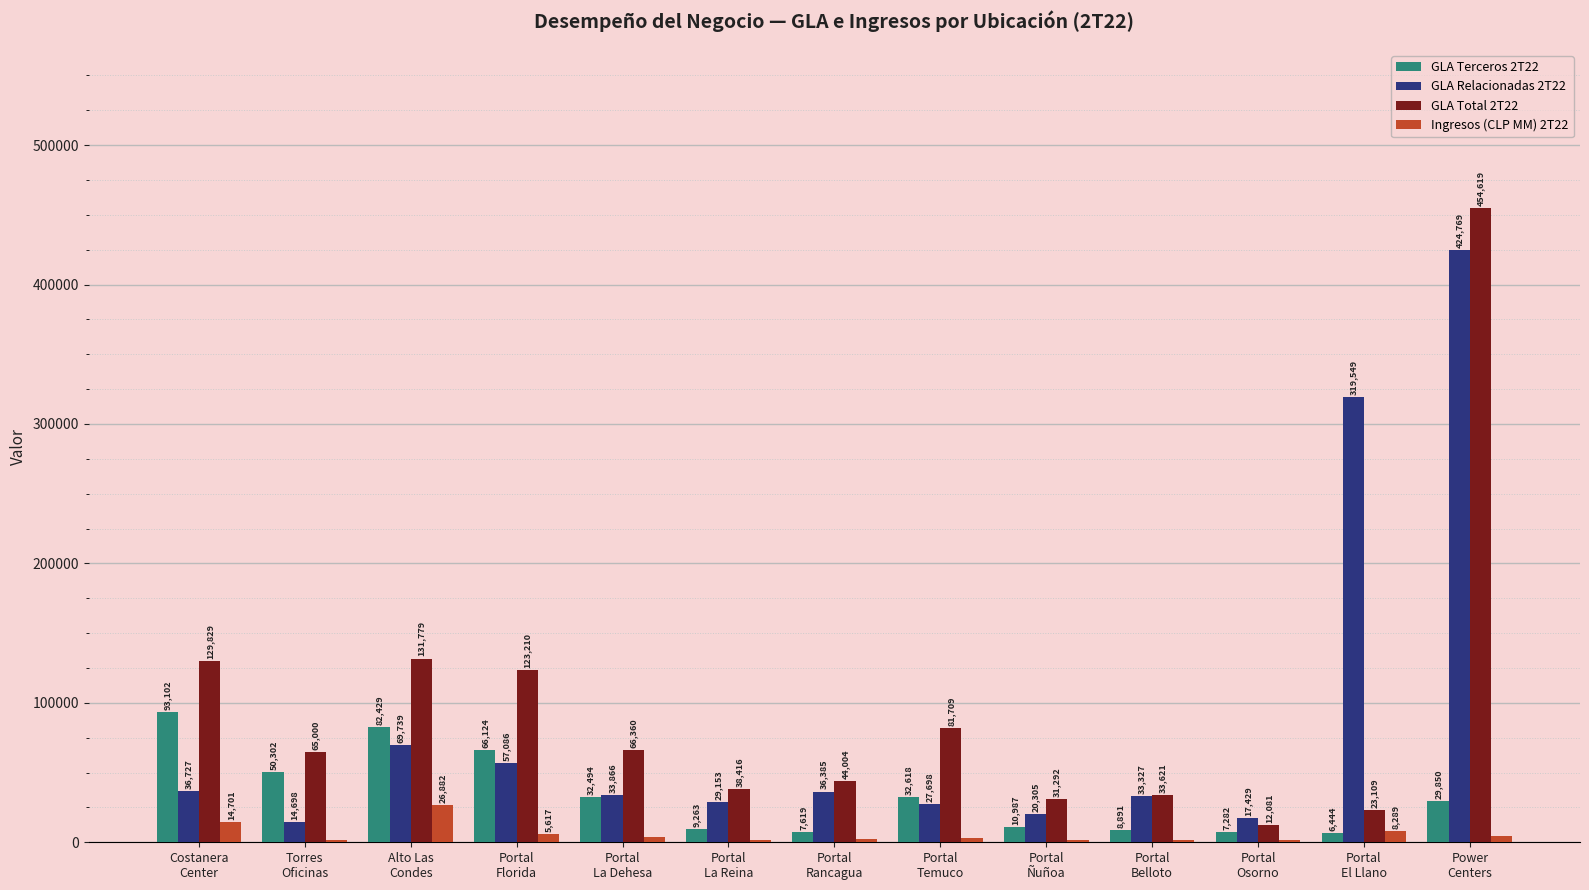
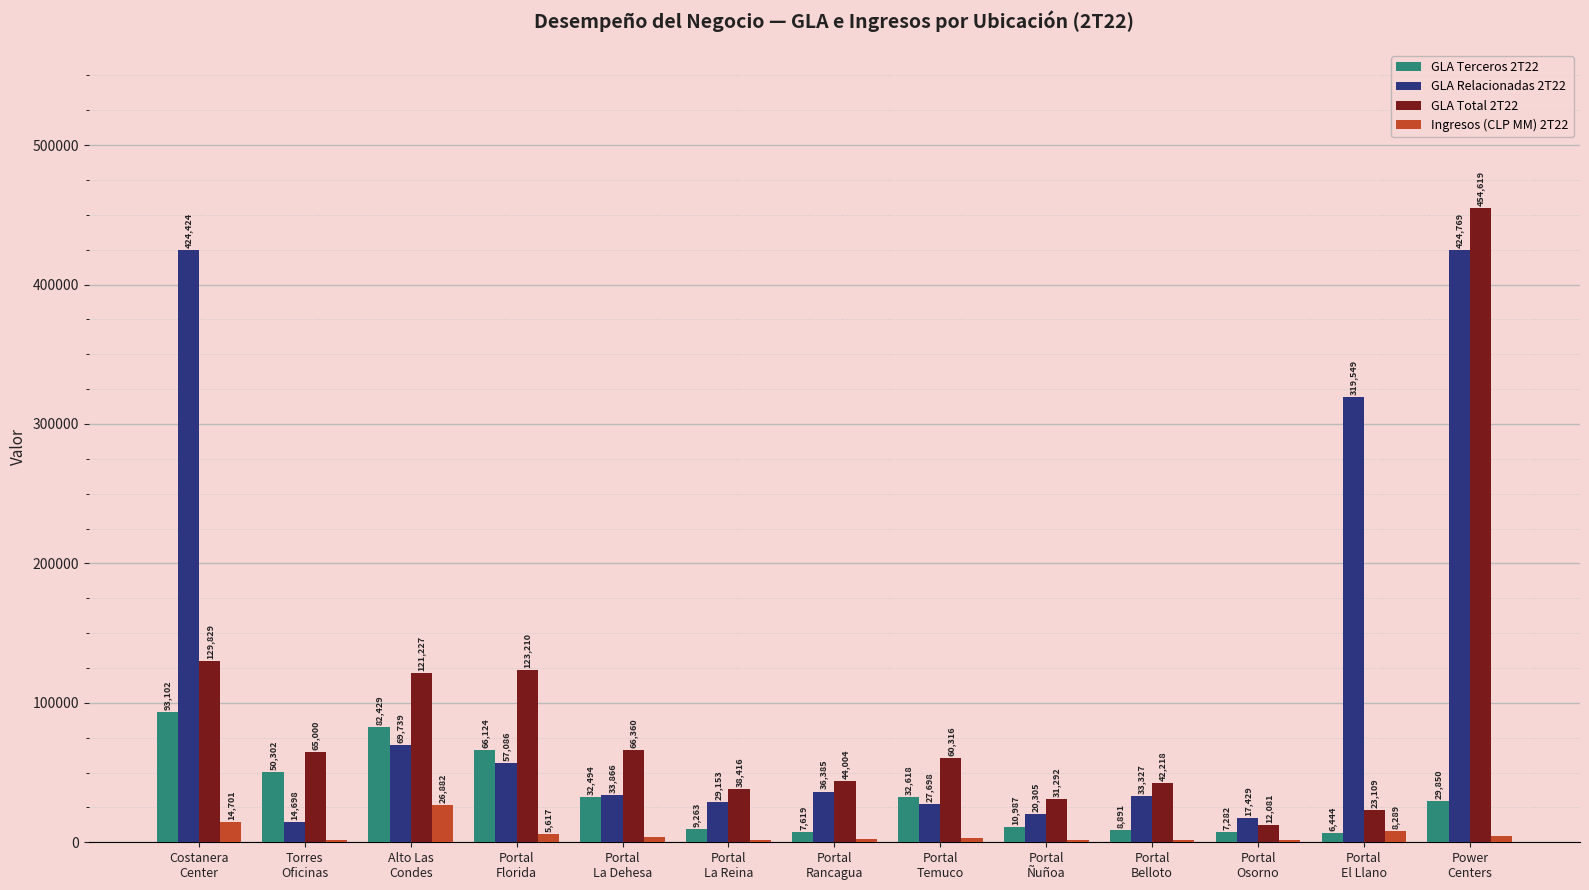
  {
    "GLA Terceros 2T22": {
      "Costanera Center": "93,102",
      "Torres Oficinas": "50,302",
      "Alto Las Condes": "82,429",
      "Portal Florida": "66,124",
      "Portal La Dehesa": "32,494",
      "Portal La Reina": "9,263",
      "Portal Rancagua": "7,619",
      "Portal Temuco": "32,618",
      "Portal Ñuñoa": "10,987",
      "Portal Belloto": "8,891",
      "Portal Osorno": "7,282",
      "Portal El Llano": "6,444",
      "Power Centers": "29,850"
    },
    "GLA Relacionadas 2T22": {
-     "Costanera Center": "36,727",
+     "Costanera Center": "424,424",
      "Torres Oficinas": "14,698",
      "Alto Las Condes": "69,739",
      "Portal Florida": "57,086",
      "Portal La Dehesa": "33,866",
      "Portal La Reina": "29,153",
      "Portal Rancagua": "36,385",
      "Portal Temuco": "27,698",
      "Portal Ñuñoa": "20,305",
      "Portal Belloto": "33,327",
      "Portal Osorno": "17,429",
      "Portal El Llano": "319,549",
      "Power Centers": "424,769"
    },
    "GLA Total 2T22": {
      "Costanera Center": "129,829",
      "Torres Oficinas": "65,000",
-     "Alto Las Condes": "131,779",
+     "Alto Las Condes": "121,227",
      "Portal Florida": "123,210",
      "Portal La Dehesa": "66,360",
      "Portal La Reina": "38,416",
      "Portal Rancagua": "44,004",
-     "Portal Temuco": "81,709",
+     "Portal Temuco": "60,316",
      "Portal Ñuñoa": "31,292",
-     "Portal Belloto": "33,621",
+     "Portal Belloto": "42,218",
      "Portal Osorno": "12,081",
      "Portal El Llano": "23,109",
      "Power Centers": "454,619"
    },
    "Ingresos (CLP MM) 2T22": {
      "Costanera Center": "14,701",
      "Alto Las Condes": "26,882",
      "Portal Florida": "5,617",
      "Portal El Llano": "8,289"
    }
  }
